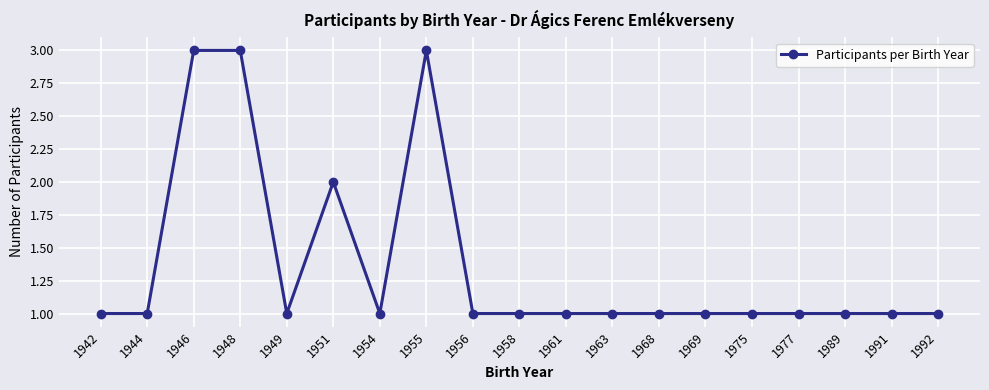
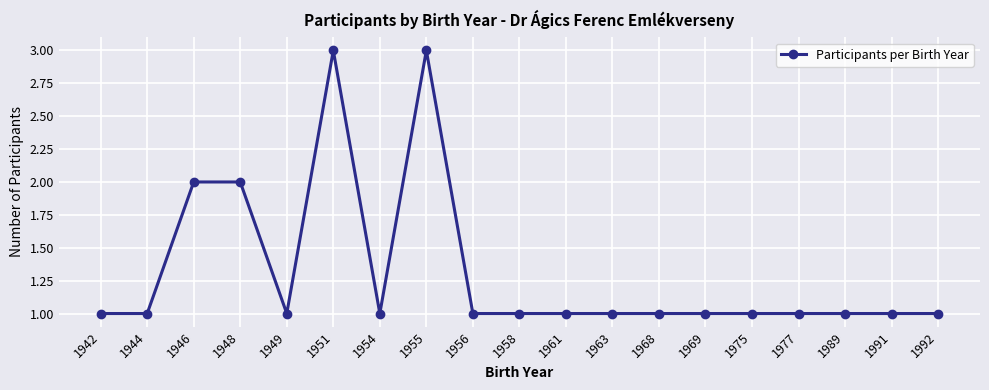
  {
    "1942": 1,
    "1944": 1,
-   "1946": 3,
-   "1948": 3,
+   "1946": 2,
+   "1948": 2,
    "1949": 1,
-   "1951": 2,
+   "1951": 3,
    "1954": 1,
    "1955": 3,
    "1956": 1,
    "1958": 1,
    "1961": 1,
    "1963": 1,
    "1968": 1,
    "1969": 1,
    "1975": 1,
    "1977": 1,
    "1989": 1,
    "1991": 1,
    "1992": 1
  }
